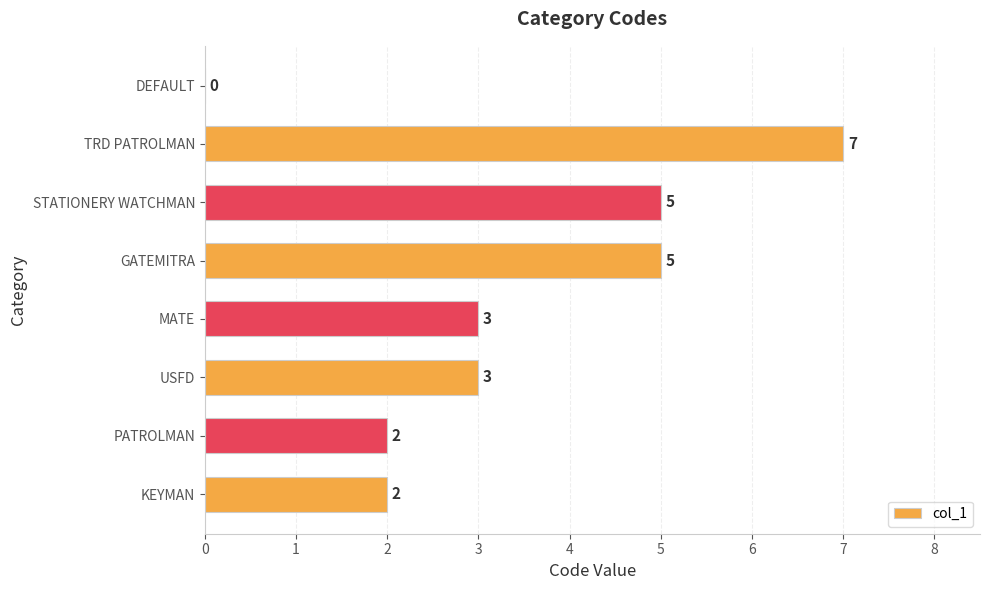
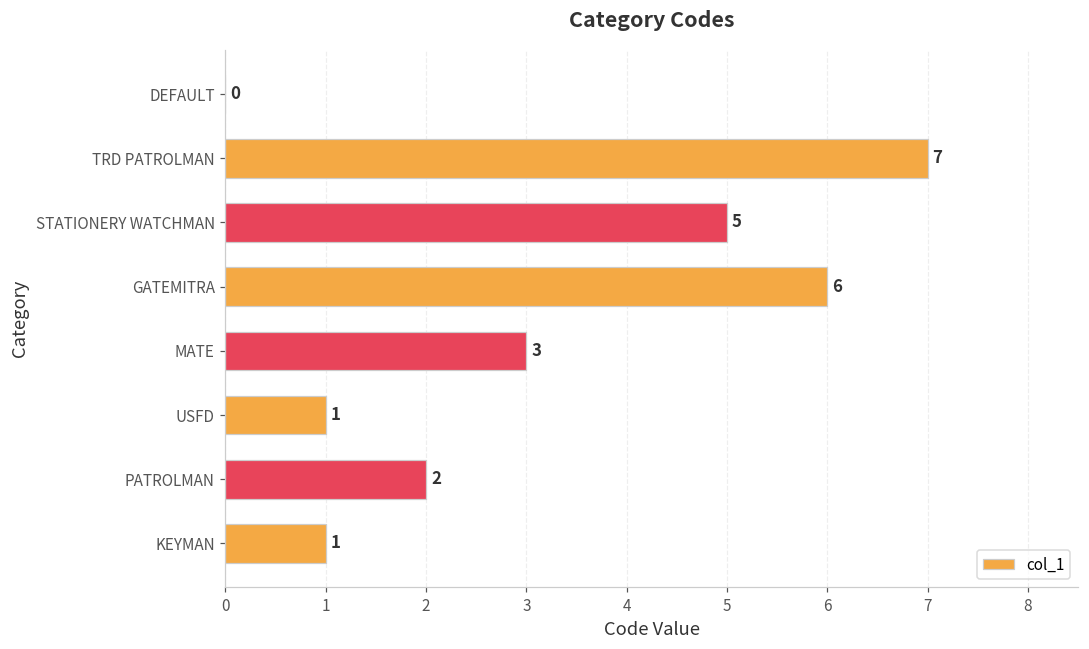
  {
    "DEFAULT": 0,
    "TRD PATROLMAN": 7,
    "STATIONERY WATCHMAN": 5,
-   "GATEMITRA": 5,
+   "GATEMITRA": 6,
    "MATE": 3,
-   "USFD": 3,
+   "USFD": 1,
    "PATROLMAN": 2,
-   "KEYMAN": 2
+   "KEYMAN": 1
  }
